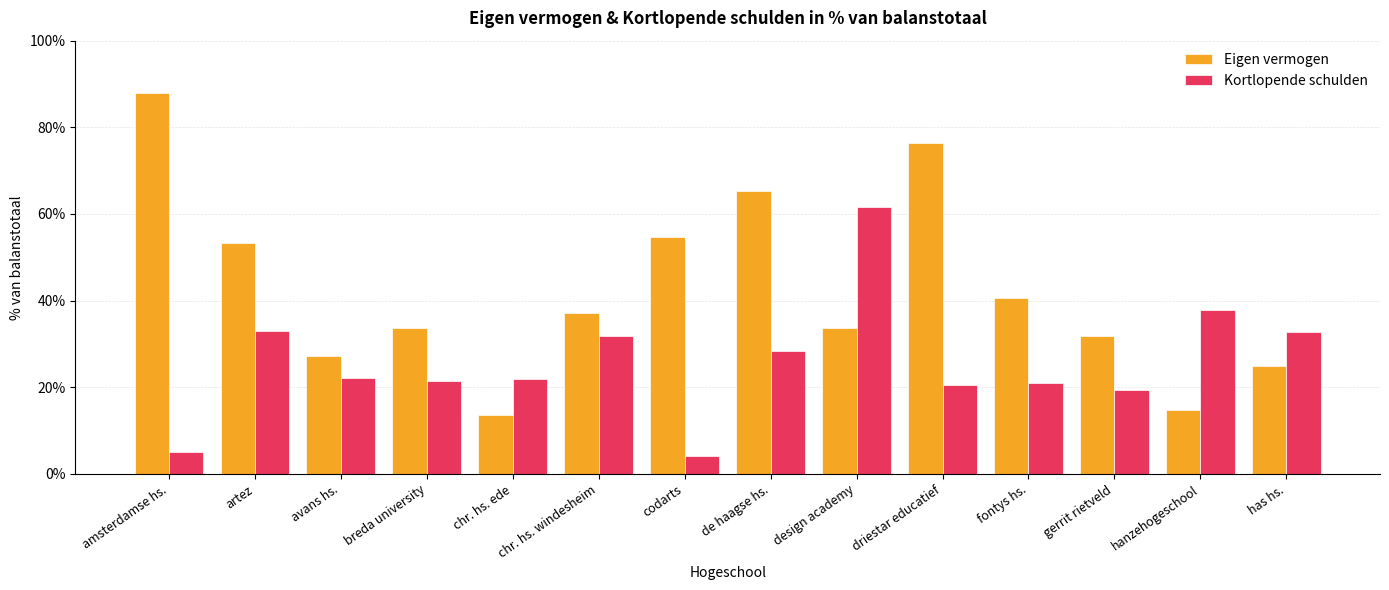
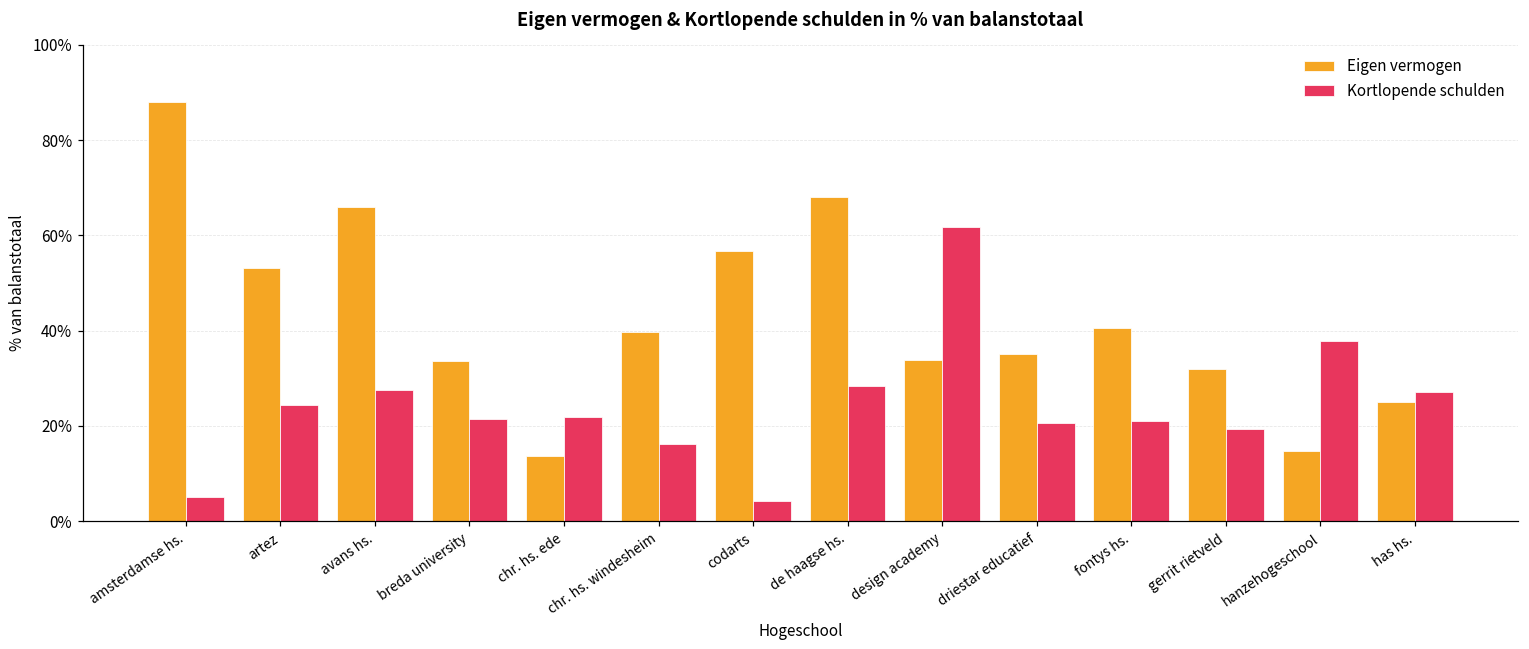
  {
    "Eigen vermogen": {
      "amsterdamse hs.": "88%",
      "artez": "53%",
-     "avans hs.": "27%",
+     "avans hs.": "66%",
      "breda university": "34%",
      "chr. hs. ede": "14%",
-     "chr. hs. windesheim": "37%",
-     "codarts": "55%",
-     "de haagse hs.": "65%",
+     "chr. hs. windesheim": "40%",
+     "codarts": "57%",
+     "de haagse hs.": "68%",
      "design academy": "34%",
-     "driestar educatief": "76%",
+     "driestar educatief": "35%",
      "fontys hs.": "41%",
      "gerrit rietveld": "32%",
      "hanzehogeschool": "15%",
      "has hs.": "25%"
    },
    "Kortlopende schulden": {
      "amsterdamse hs.": "5%",
-     "artez": "33%",
-     "avans hs.": "22%",
+     "artez": "24%",
+     "avans hs.": "28%",
      "breda university": "21%",
      "chr. hs. ede": "22%",
-     "chr. hs. windesheim": "32%",
+     "chr. hs. windesheim": "16%",
      "codarts": "4%",
      "de haagse hs.": "28%",
      "design academy": "62%",
      "driestar educatief": "21%",
      "fontys hs.": "21%",
      "gerrit rietveld": "19%",
      "hanzehogeschool": "38%",
-     "has hs.": "33%"
+     "has hs.": "27%"
    }
  }
